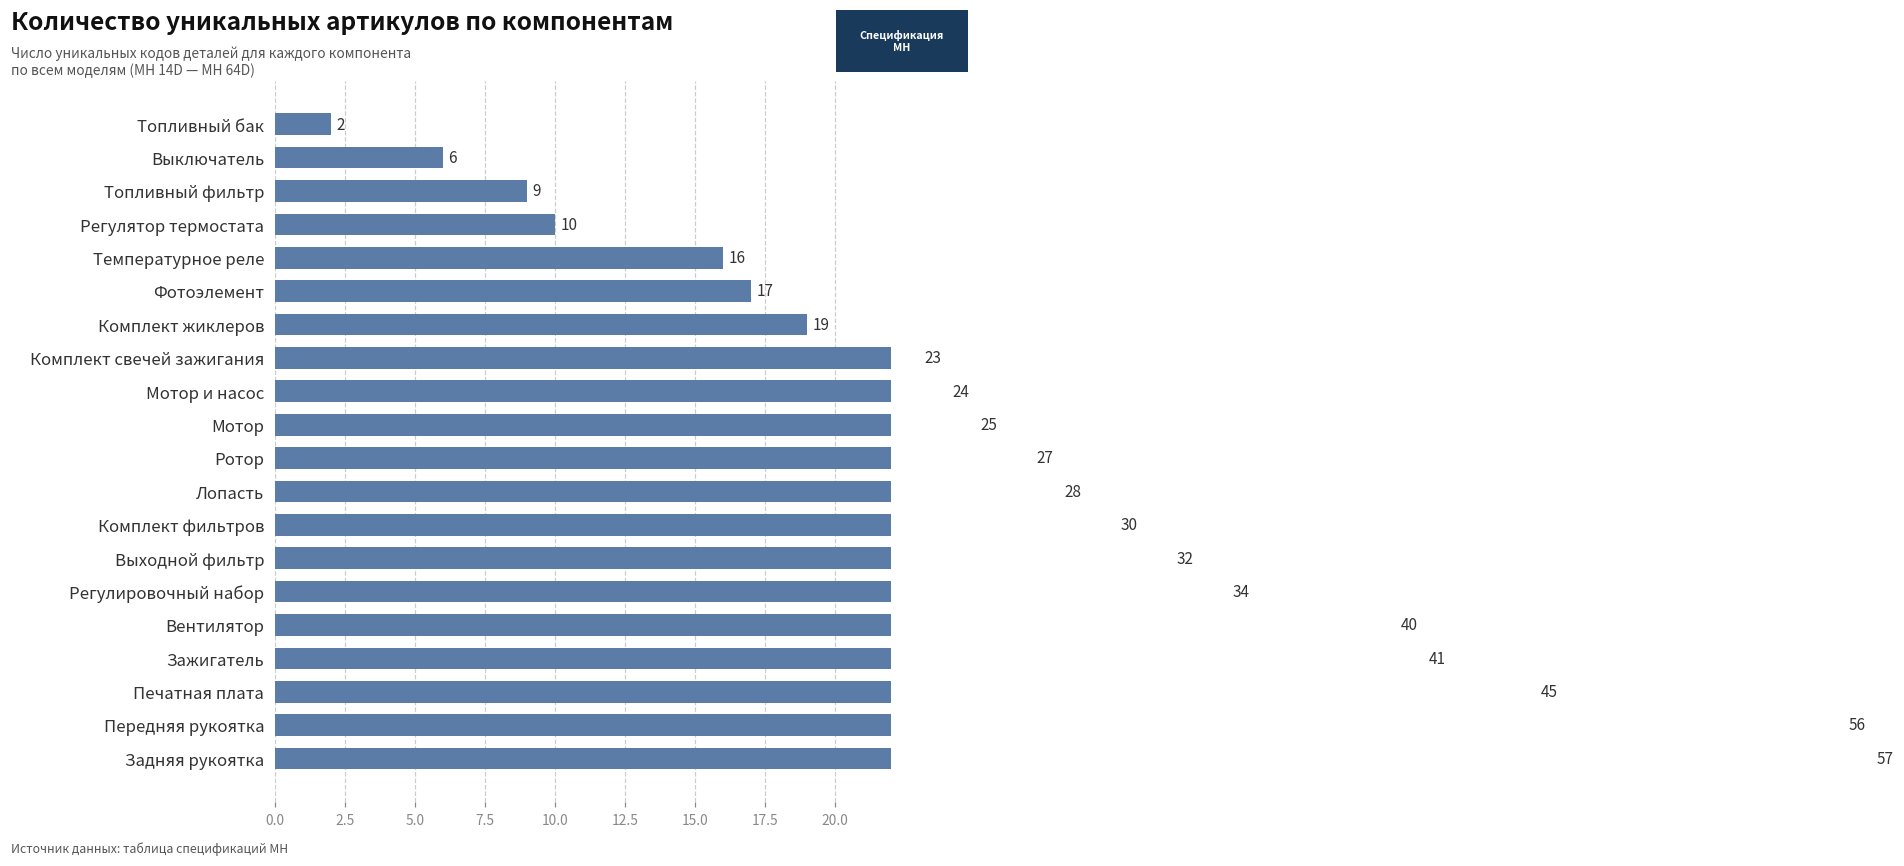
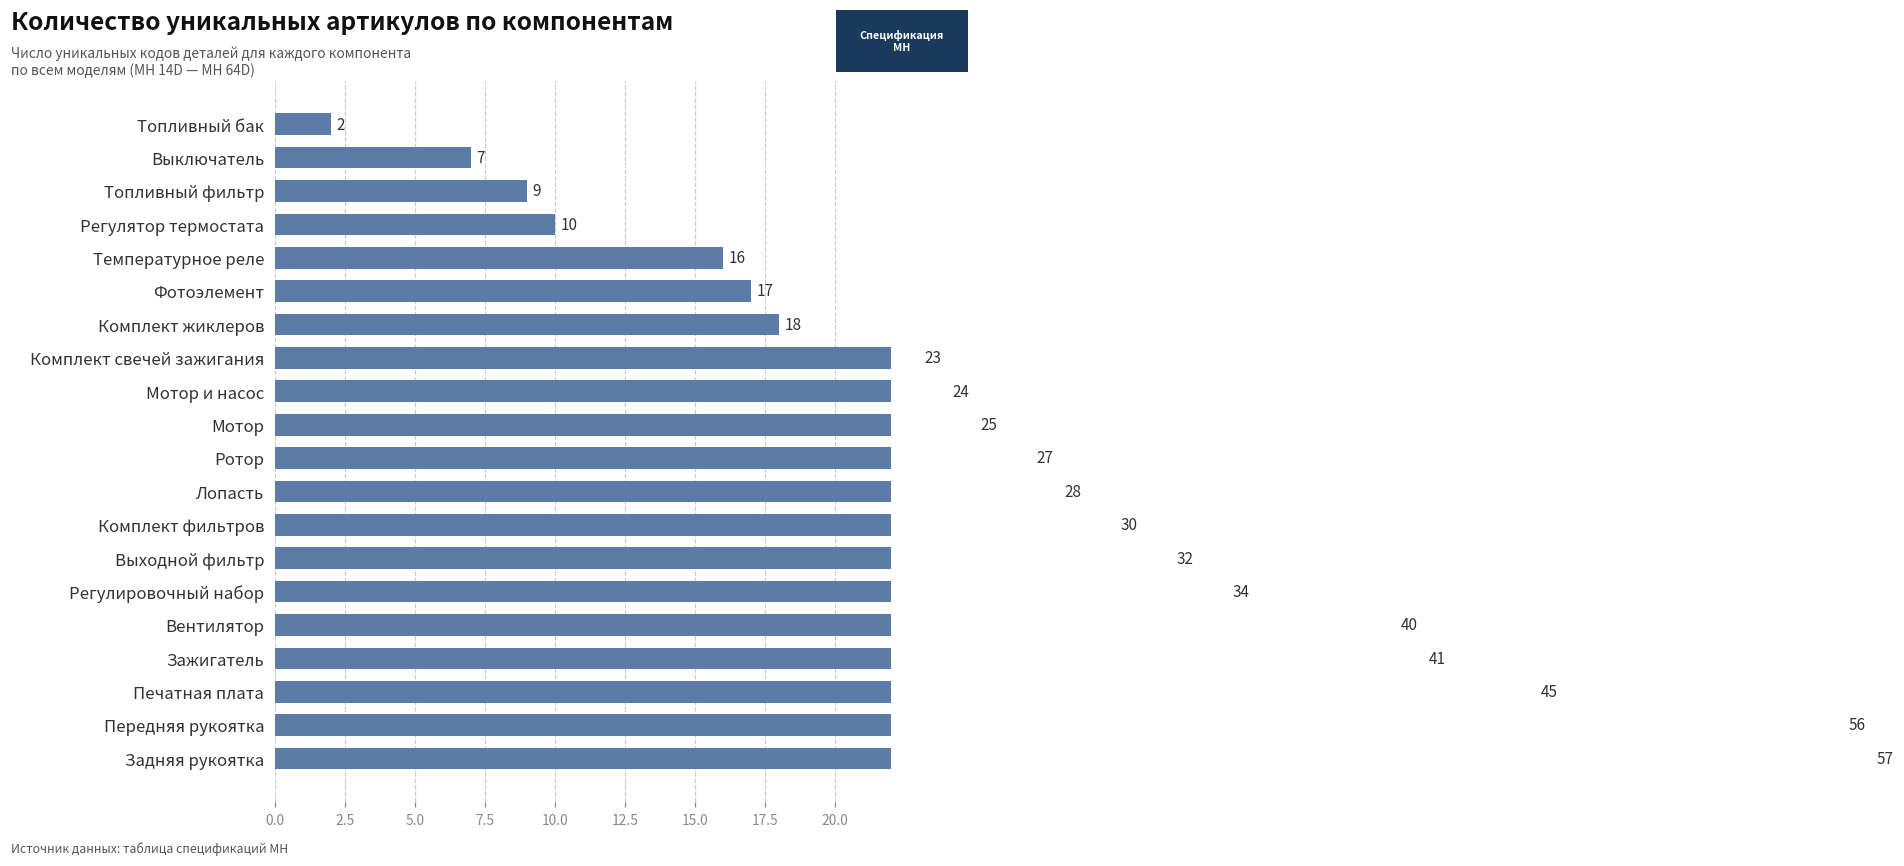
  {
    "Топливный бак": 2,
-   "Выключатель": 6,
+   "Выключатель": 7,
    "Топливный фильтр": 9,
    "Регулятор термостата": 10,
    "Температурное реле": 16,
    "Фотоэлемент": 17,
-   "Комплект жиклеров": 19
+   "Комплект жиклеров": 18
  }
